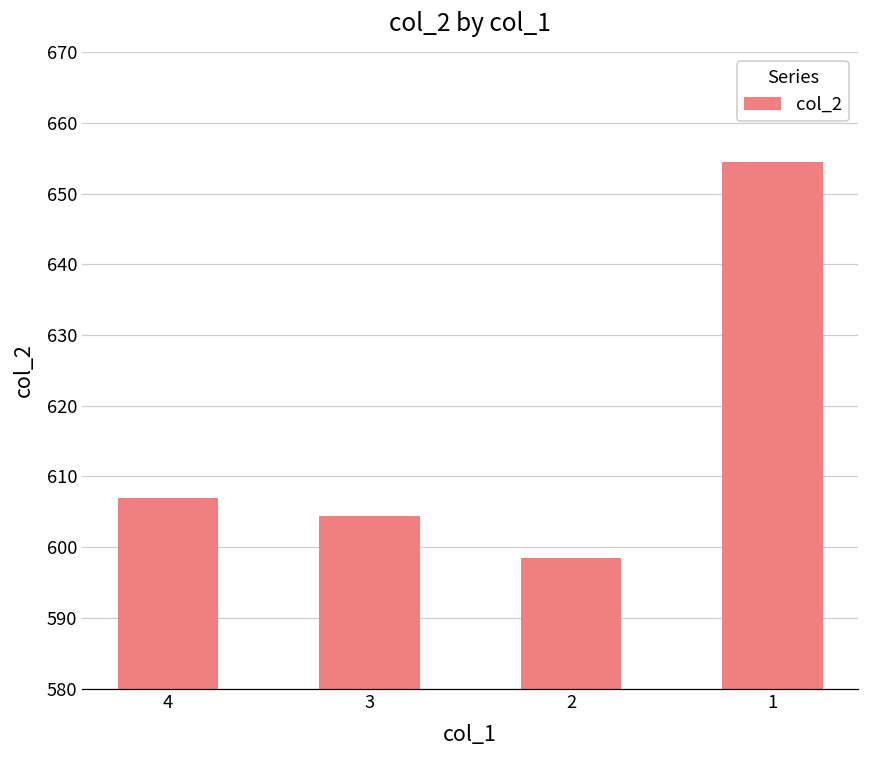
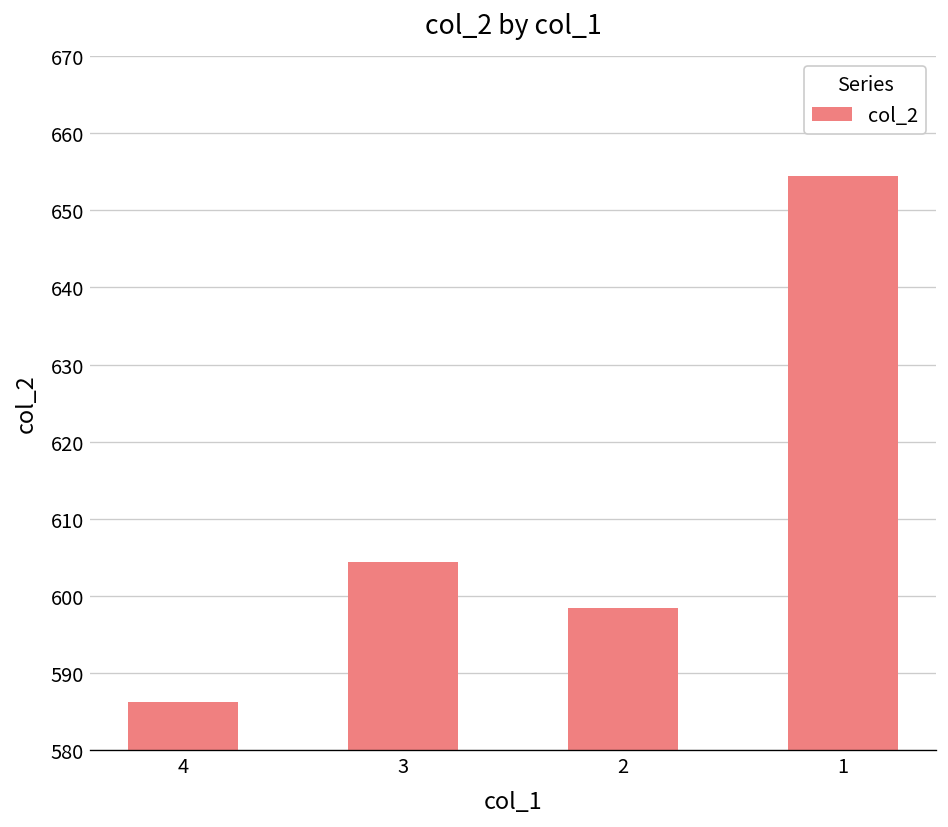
  {
-   "4": 607,
+   "4": 586,
    "3": 604,
    "2": 599,
    "1": 655
  }
